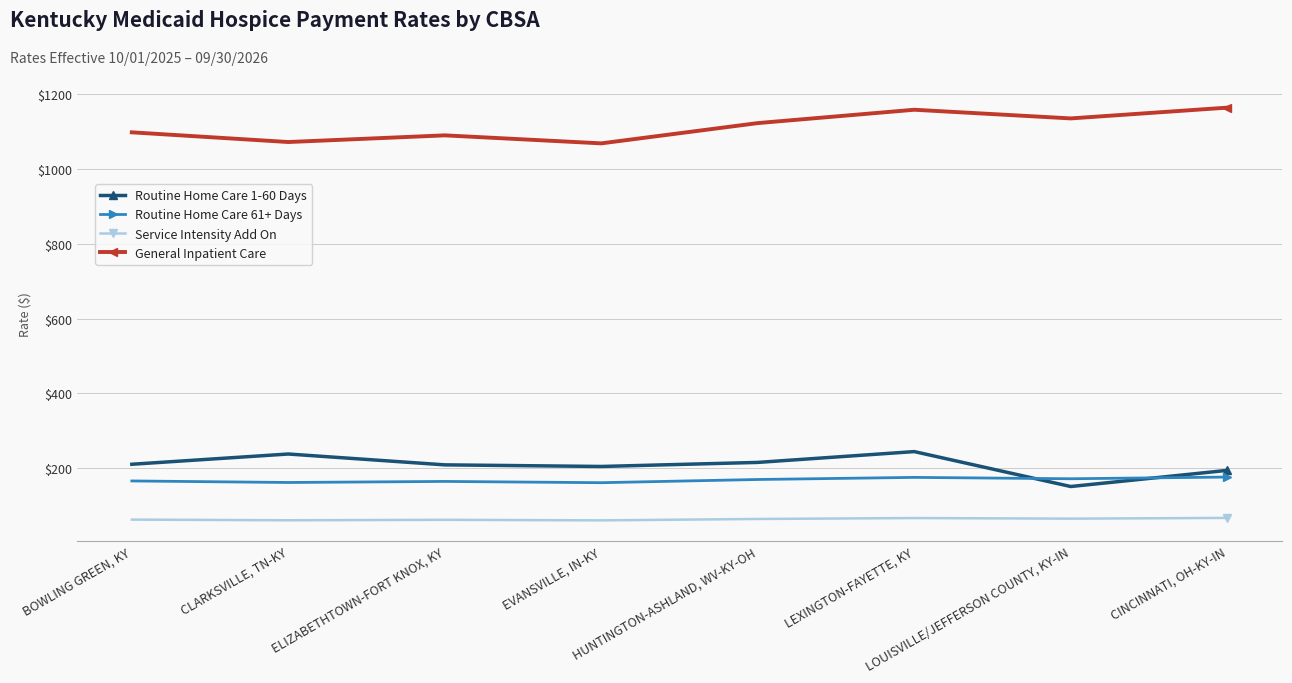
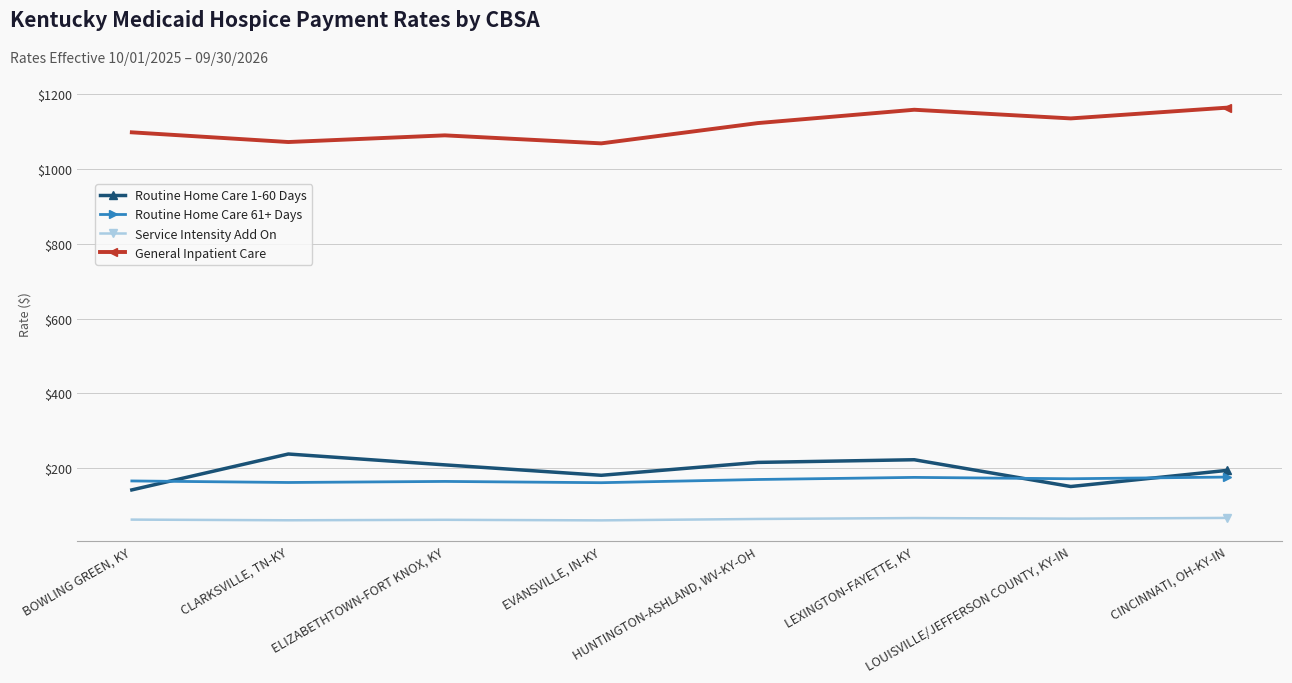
  {
    "Routine Home Care 1-60 Days": {
-     "BOWLING GREEN, KY": "$210",
+     "BOWLING GREEN, KY": "$140",
      "CLARKSVILLE, TN-KY": "$240",
      "ELIZABETHTOWN-FORT KNOX, KY": "$210",
-     "EVANSVILLE, IN-KY": "$200",
+     "EVANSVILLE, IN-KY": "$180",
      "HUNTINGTON-ASHLAND, WV-KY-OH": "$220",
-     "LEXINGTON-FAYETTE, KY": "$240",
+     "LEXINGTON-FAYETTE, KY": "$220",
      "LOUISVILLE/JEFFERSON COUNTY, KY-IN": "$150",
      "CINCINNATI, OH-KY-IN": "$190"
    },
    "Routine Home Care 61+ Days": {
      "BOWLING GREEN, KY": "$170",
      "CLARKSVILLE, TN-KY": "$160",
      "ELIZABETHTOWN-FORT KNOX, KY": "$160",
      "EVANSVILLE, IN-KY": "$160",
      "HUNTINGTON-ASHLAND, WV-KY-OH": "$170",
      "LEXINGTON-FAYETTE, KY": "$180",
      "LOUISVILLE/JEFFERSON COUNTY, KY-IN": "$170",
      "CINCINNATI, OH-KY-IN": "$180"
    },
    "Service Intensity Add On": {
      "BOWLING GREEN, KY": "$60",
      "CLARKSVILLE, TN-KY": "$60",
      "ELIZABETHTOWN-FORT KNOX, KY": "$60",
      "EVANSVILLE, IN-KY": "$60",
      "HUNTINGTON-ASHLAND, WV-KY-OH": "$60",
      "LEXINGTON-FAYETTE, KY": "$70",
      "LOUISVILLE/JEFFERSON COUNTY, KY-IN": "$70",
      "CINCINNATI, OH-KY-IN": "$70"
    },
    "General Inpatient Care": {
      "BOWLING GREEN, KY": "$1100",
      "CLARKSVILLE, TN-KY": "$1070",
      "ELIZABETHTOWN-FORT KNOX, KY": "$1090",
      "EVANSVILLE, IN-KY": "$1070",
      "HUNTINGTON-ASHLAND, WV-KY-OH": "$1120",
      "LEXINGTON-FAYETTE, KY": "$1160",
      "LOUISVILLE/JEFFERSON COUNTY, KY-IN": "$1130",
      "CINCINNATI, OH-KY-IN": "$1160"
    }
  }
